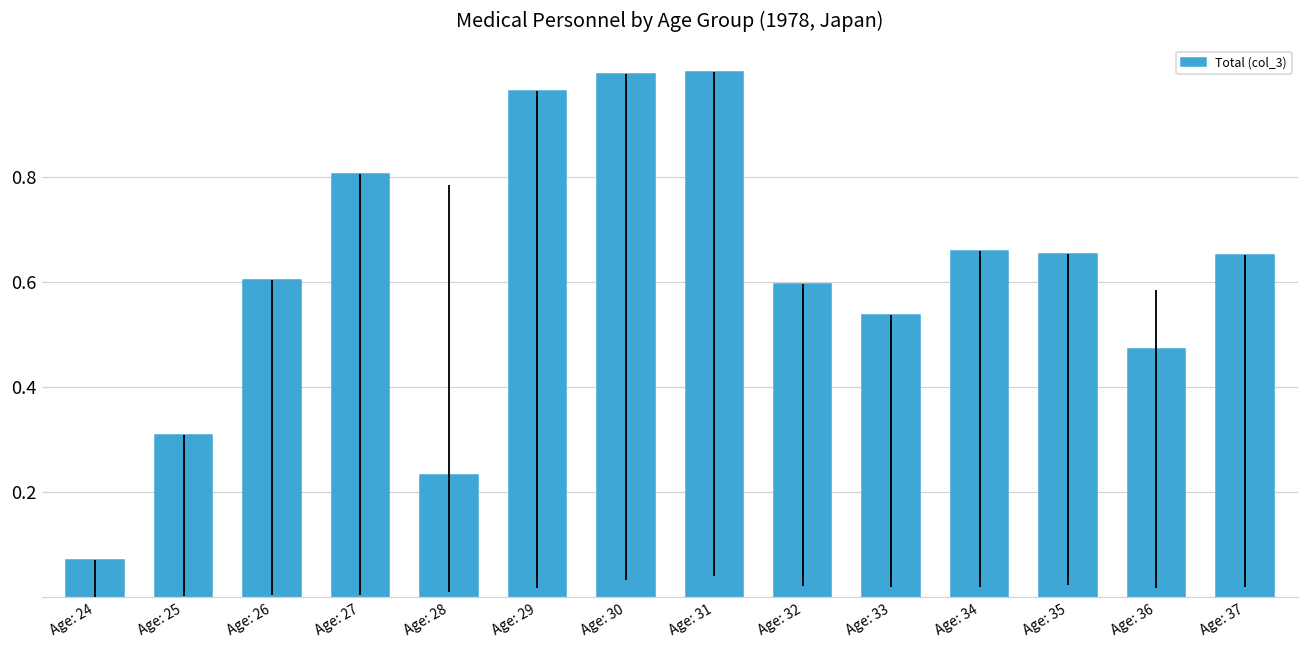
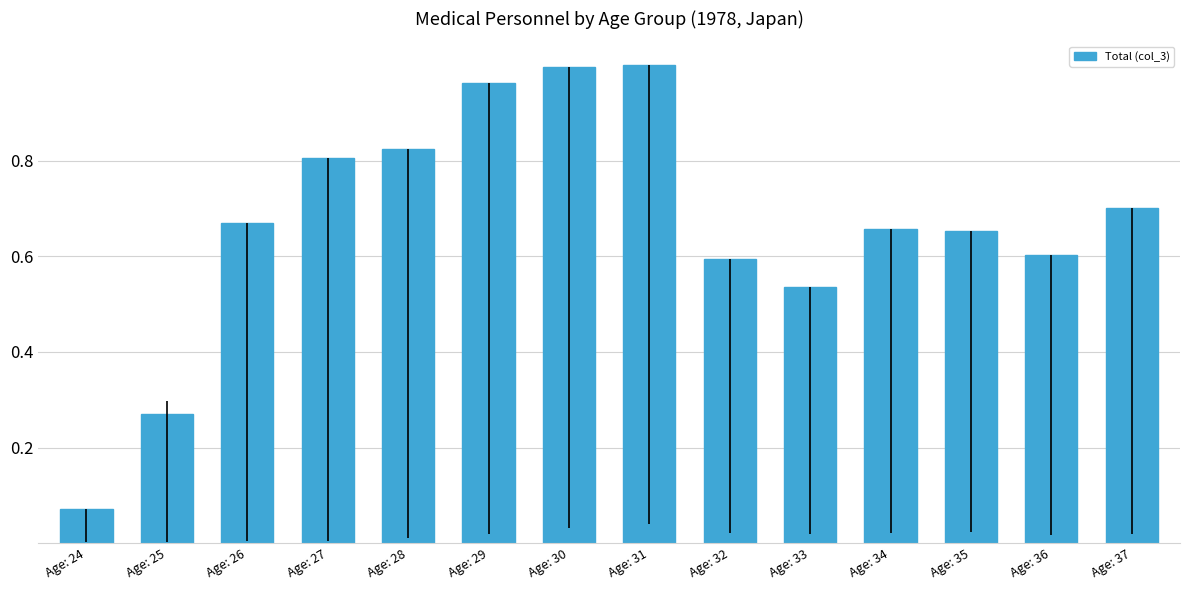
  {
    "Age: 24": 0.07,
-   "Age: 25": 0.31,
-   "Age: 26": 0.60,
+   "Age: 25": 0.27,
+   "Age: 26": 0.67,
    "Age: 27": 0.81,
-   "Age: 28": 0.23,
+   "Age: 28": 0.82,
    "Age: 29": 0.96,
    "Age: 30": 1.00,
    "Age: 31": 1.00,
    "Age: 32": 0.60,
    "Age: 33": 0.54,
    "Age: 34": 0.66,
    "Age: 35": 0.65,
-   "Age: 36": 0.47,
-   "Age: 37": 0.65
+   "Age: 36": 0.60,
+   "Age: 37": 0.70
  }
